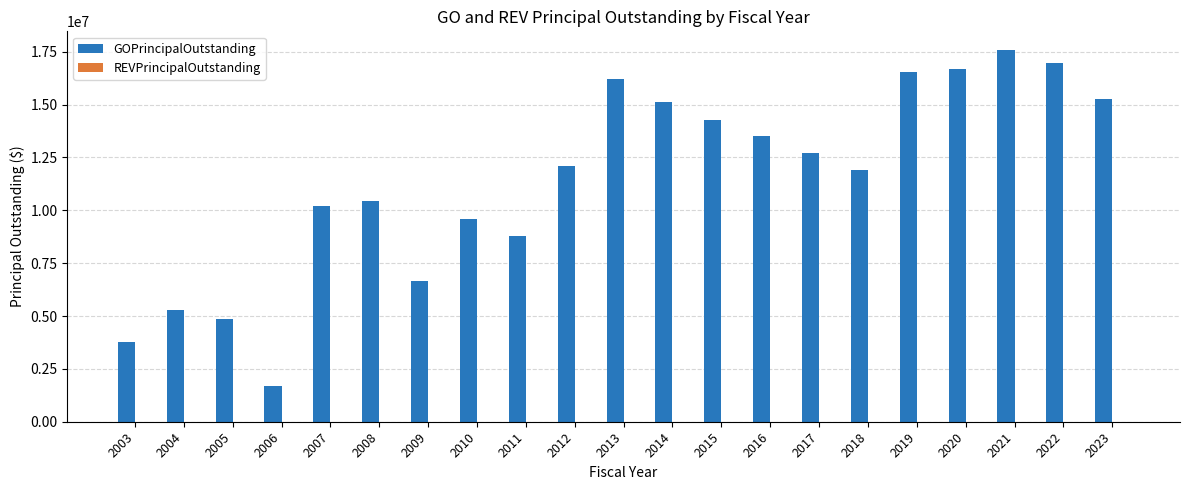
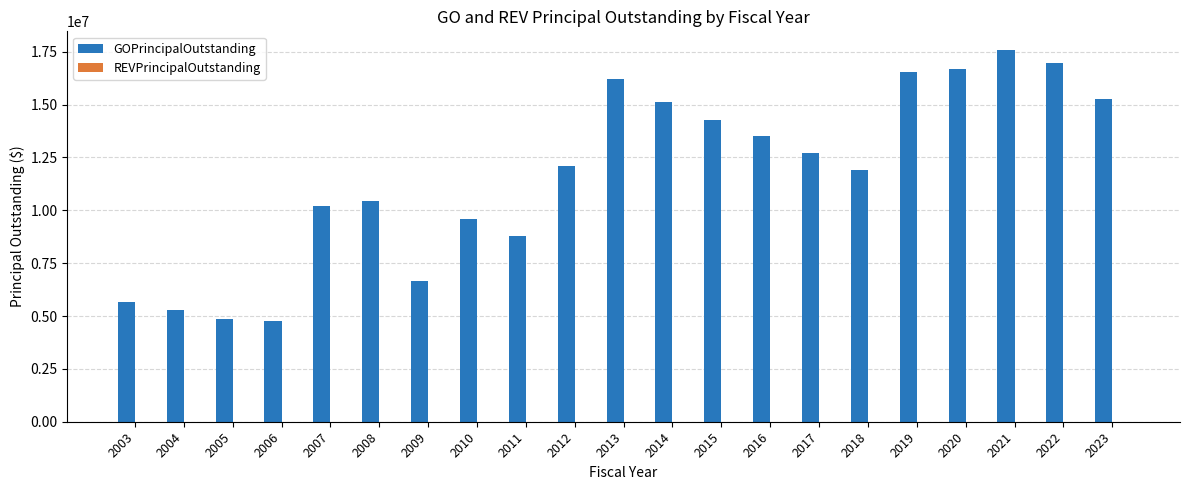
  {
    "GOPrincipalOutstanding": {
-     "2003": 3800000,
+     "2003": 5700000,
      "2004": 5300000,
      "2005": 4800000,
-     "2006": 1700000,
+     "2006": 4700000,
      "2007": 10200000,
      "2008": 10400000,
      "2009": 6700000,
      "2010": 9600000,
      "2011": 8800000,
      "2012": 12100000,
      "2013": 16200000,
      "2014": 15100000,
      "2015": 14300000,
      "2016": 13500000,
      "2017": 12700000,
      "2018": 11900000,
      "2019": 16500000,
      "2020": 16700000,
      "2021": 17600000,
      "2022": 17000000,
      "2023": 15300000
    },
    "REVPrincipalOutstanding": {
      "2003": 0,
      "2004": 0,
      "2005": 0,
      "2006": 0,
      "2007": 0,
      "2008": 0,
      "2009": 0,
      "2010": 0,
      "2011": 0,
      "2012": 0,
      "2013": 0,
      "2014": 0,
      "2015": 0,
      "2016": 0,
      "2017": 0,
      "2018": 0,
      "2019": 0,
      "2020": 0,
      "2021": 0,
      "2022": 0,
      "2023": 0
    }
  }
